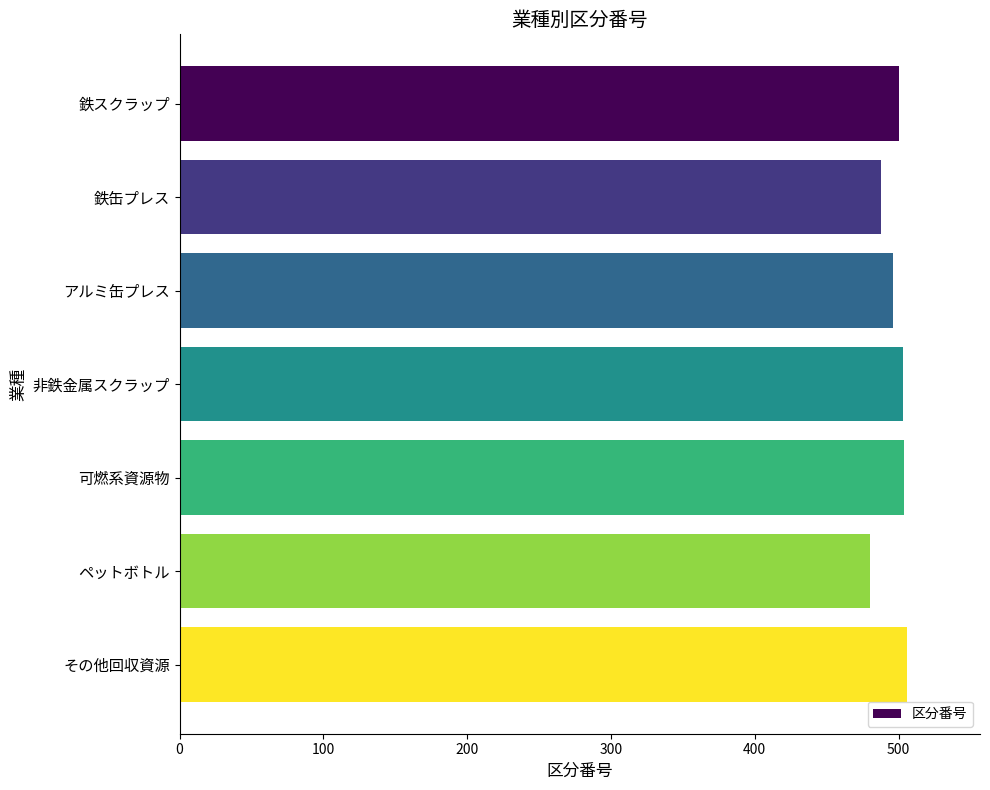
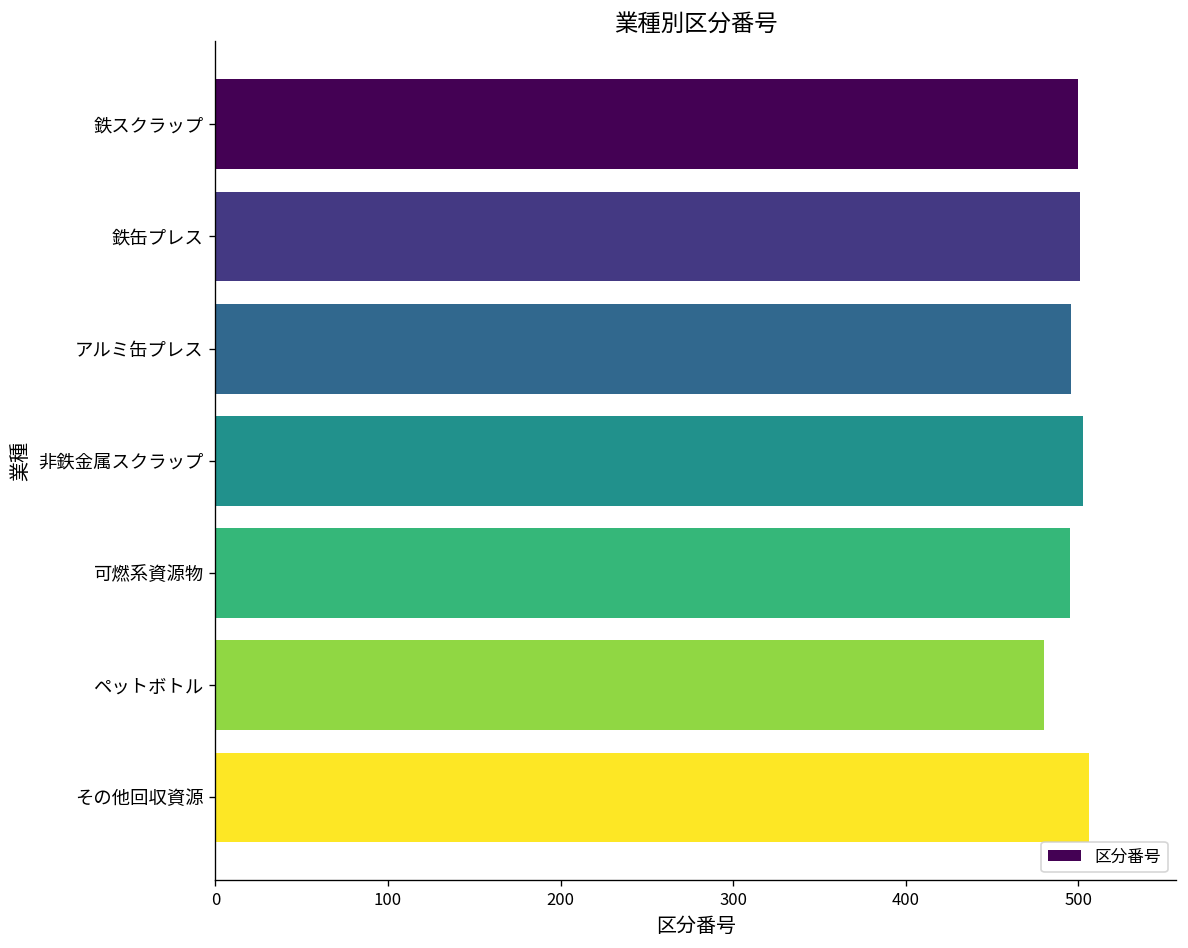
  {
    "鉄スクラップ": 500,
-   "鉄缶プレス": 488,
+   "鉄缶プレス": 501,
    "アルミ缶プレス": 496,
    "非鉄金属スクラップ": 503,
-   "可燃系資源物": 504,
+   "可燃系資源物": 495,
    "ペットボトル": 480,
    "その他回収資源": 506
  }
